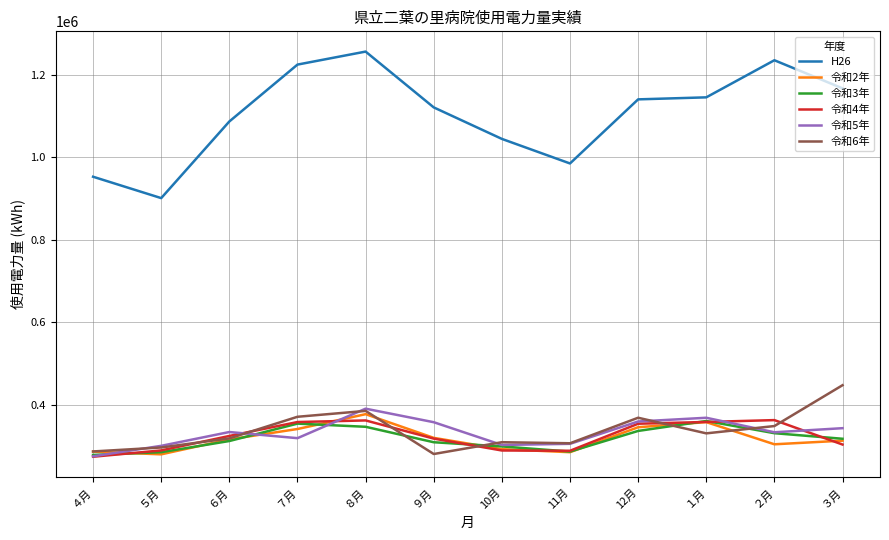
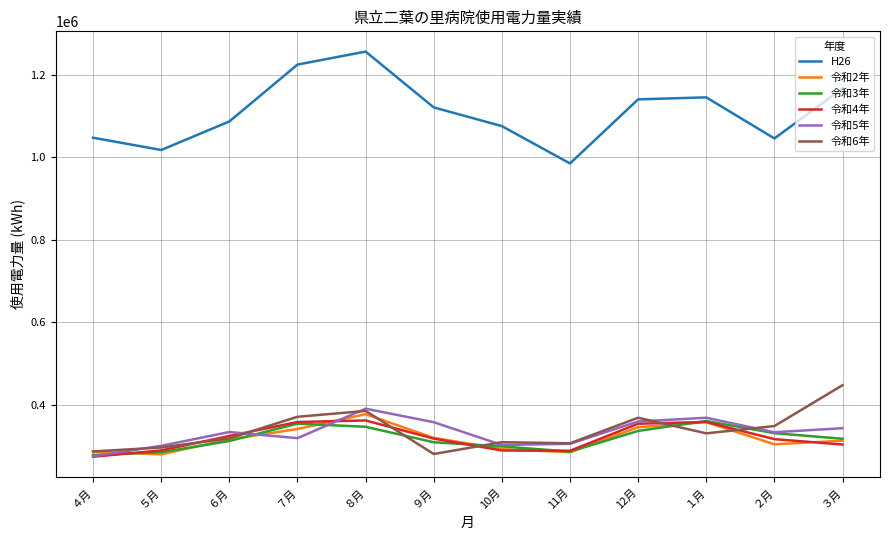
  {
    "H26": {
-     "４月": 950000,
-     "５月": 900000,
+     "４月": 1050000,
+     "５月": 1020000,
      "６月": 1090000,
      "７月": 1220000,
      "８月": 1260000,
      "９月": 1120000,
-     "10月": 1040000,
+     "10月": 1080000,
      "11月": 980000,
      "12月": 1140000,
      "１月": 1150000,
-     "２月": 1240000
+     "２月": 1050000
    },
    "令和2年": {
      "７月": 340000,
      "８月": 380000,
      "12月": 340000,
      "２月": 300000
    },
    "令和3年": {
      "８月": 350000,
      "９月": 310000,
      "12月": 340000
    },
    "令和4年": {
      "８月": 360000,
-     "２月": 360000,
+     "２月": 320000,
      "３月": 300000
    },
    "令和5年": {
      "６月": 330000,
      "７月": 320000,
      "９月": 360000,
      "１月": 370000,
      "３月": 340000
    },
    "令和6年": {
      "７月": 370000,
      "９月": 280000,
      "10月": 310000,
      "12月": 370000,
      "１月": 330000,
      "２月": 350000,
      "３月": 450000
    }
  }
